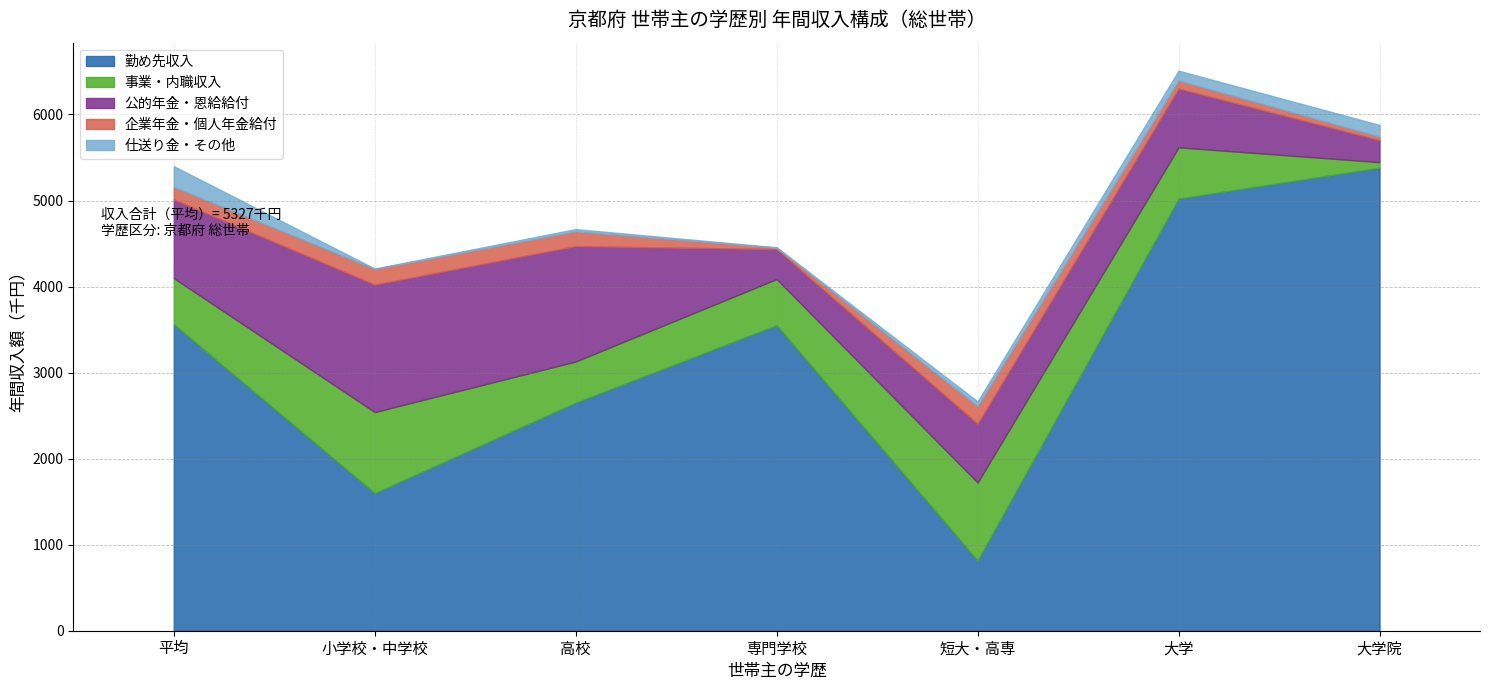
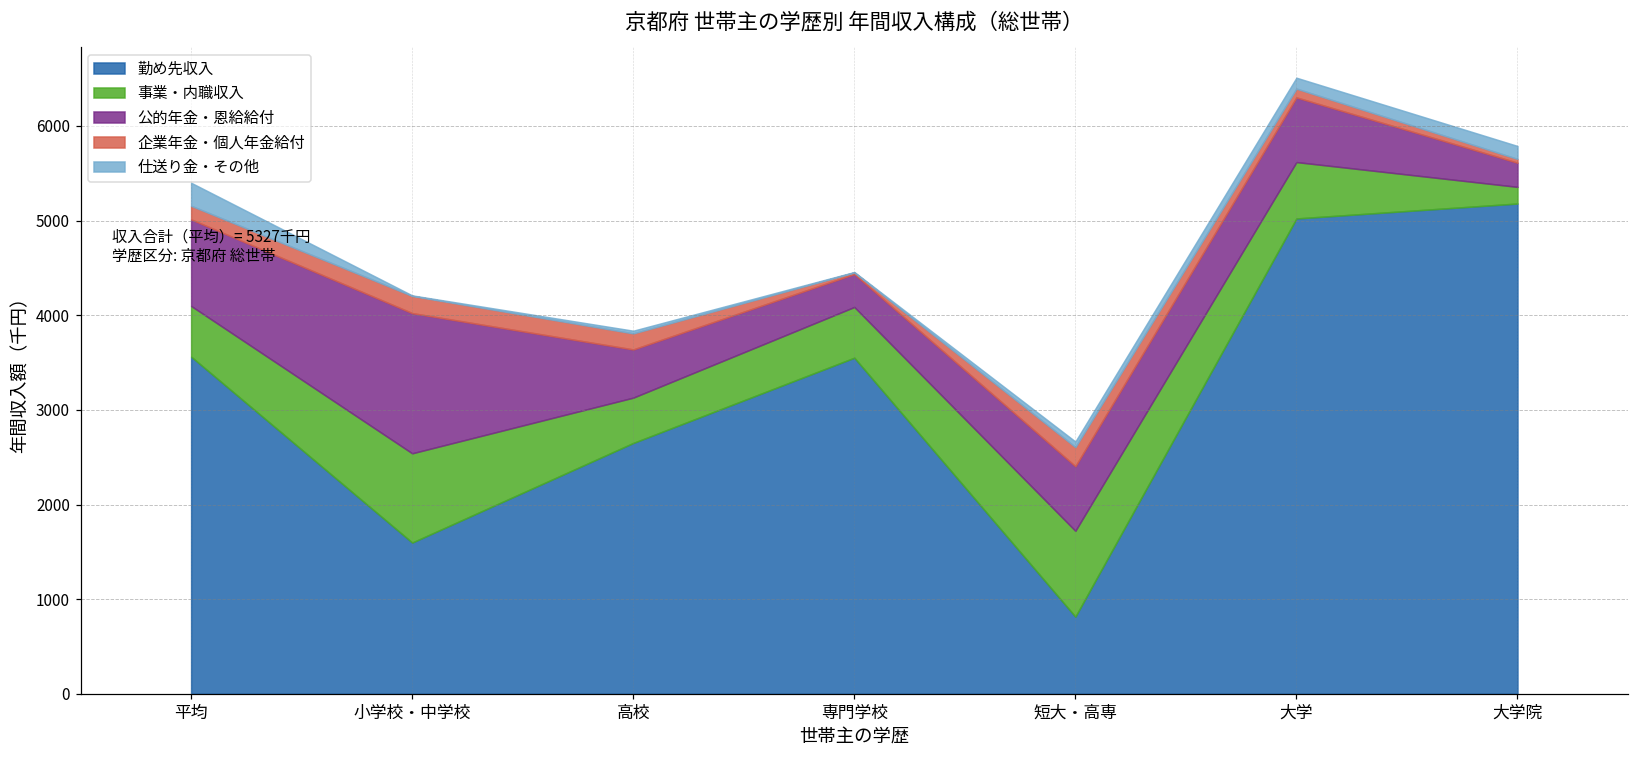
  {
    "勤め先収入": {
      "平均": 3600,
      "小学校・中学校": 1600,
      "高校": 2700,
      "専門学校": 3600,
      "短大・高専": 800,
      "大学": 5000,
-     "大学院": 5400
+     "大学院": 5200
    },
    "事業・内職収入": {
      "平均": 500,
      "小学校・中学校": 900,
      "高校": 500,
      "専門学校": 500,
      "短大・高専": 900,
      "大学": 600,
-     "大学院": 100
+     "大学院": 200
    },
    "公的年金・恩給給付": {
      "小学校・中学校": 1500,
-     "高校": 1300,
+     "高校": 500,
      "短大・高専": 700,
      "大学": 700,
      "大学院": 300
    },
    "企業年金・個人年金給付": {
      "平均": 100,
      "短大・高専": 200,
      "大学": 100,
      "大学院": 0
    },
    "仕送り金・その他": {
      "平均": 200,
      "短大・高専": 100,
      "大学": 100,
      "大学院": 100
    }
  }
